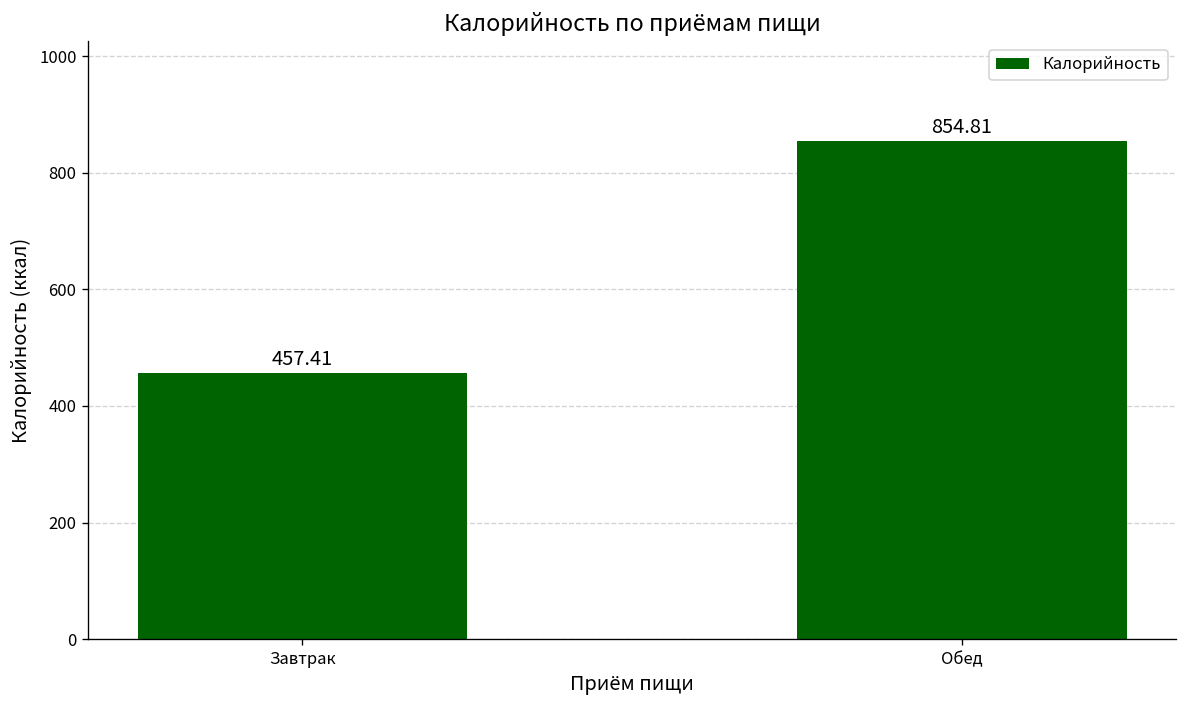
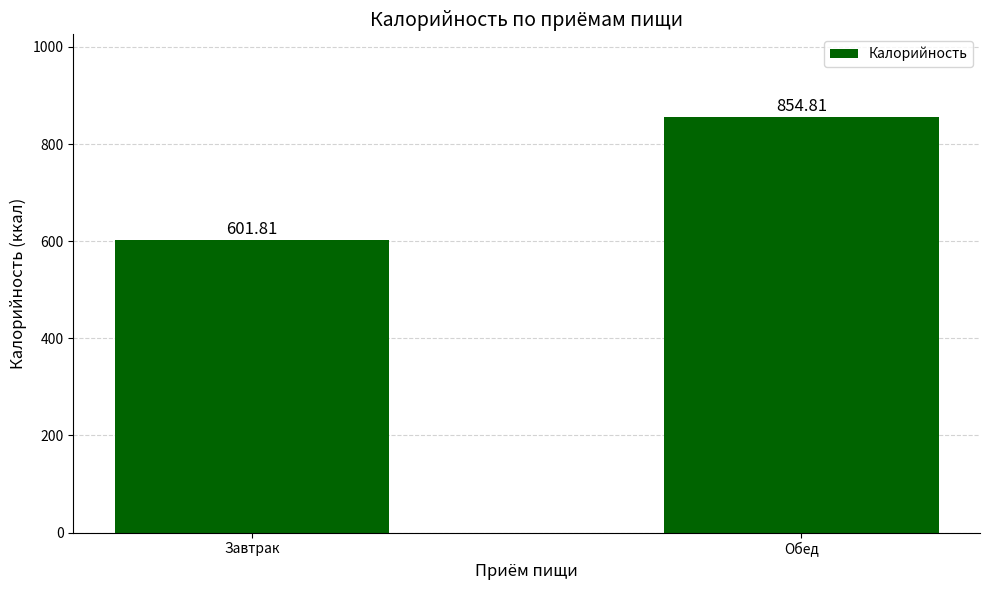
  {
-   "Завтрак": 457.41,
+   "Завтрак": 601.81,
    "Обед": 854.81
  }
